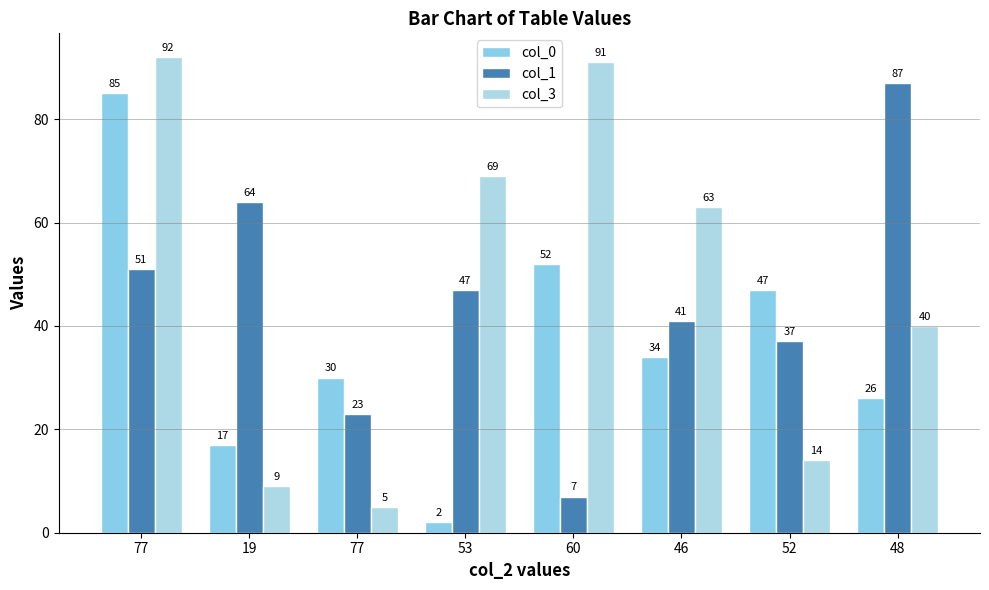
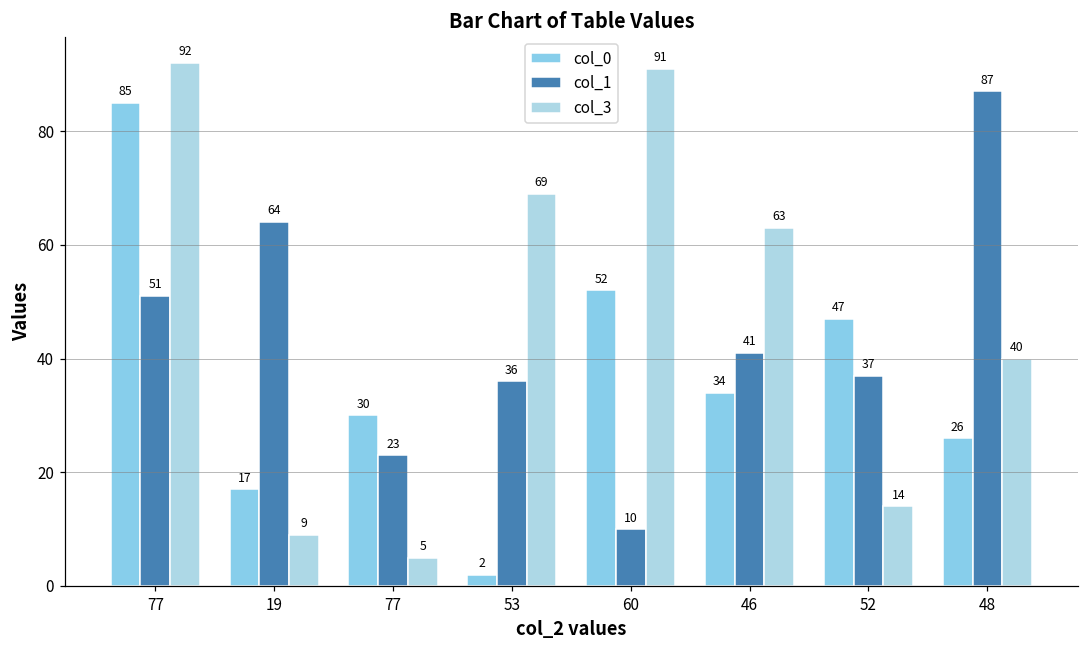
  {
    "col_1": {
      "19": 64,
-     "53": 47,
-     "60": 7,
+     "53": 36,
+     "60": 10,
      "46": 41,
      "52": 37,
      "48": 87
    }
  }
